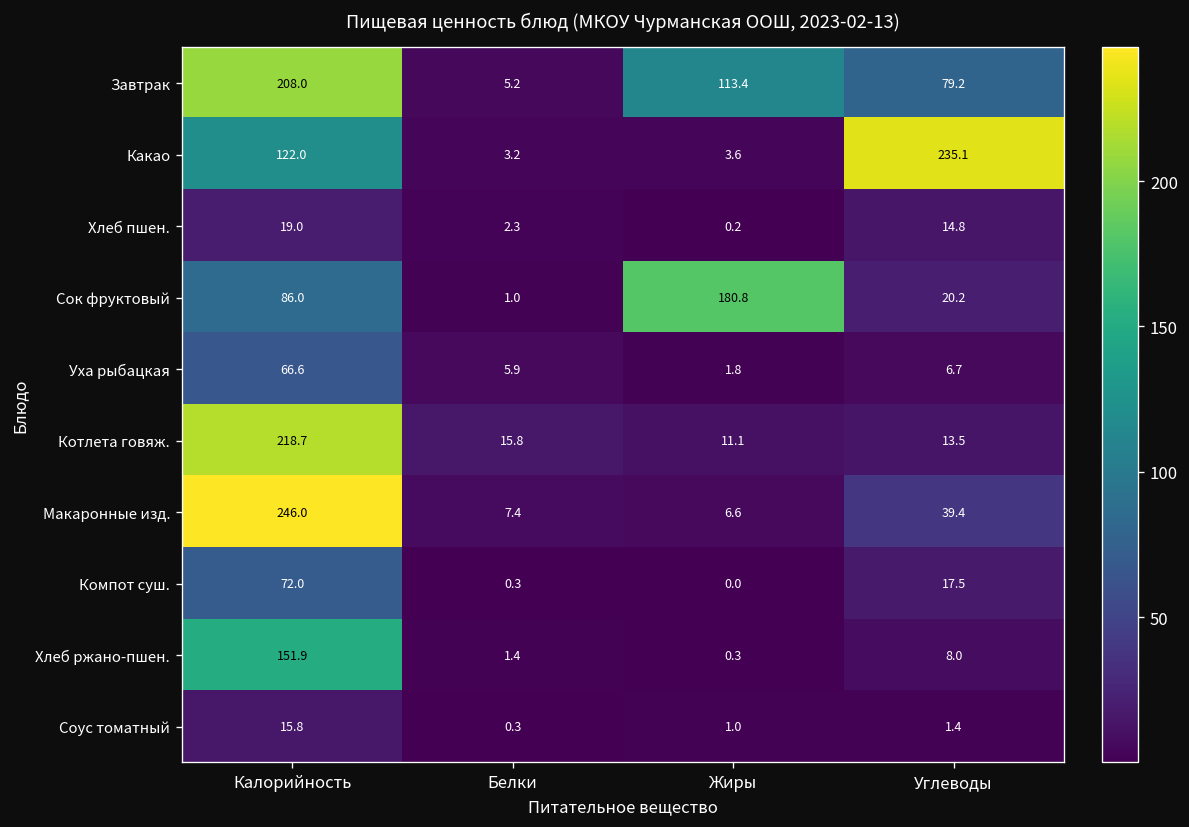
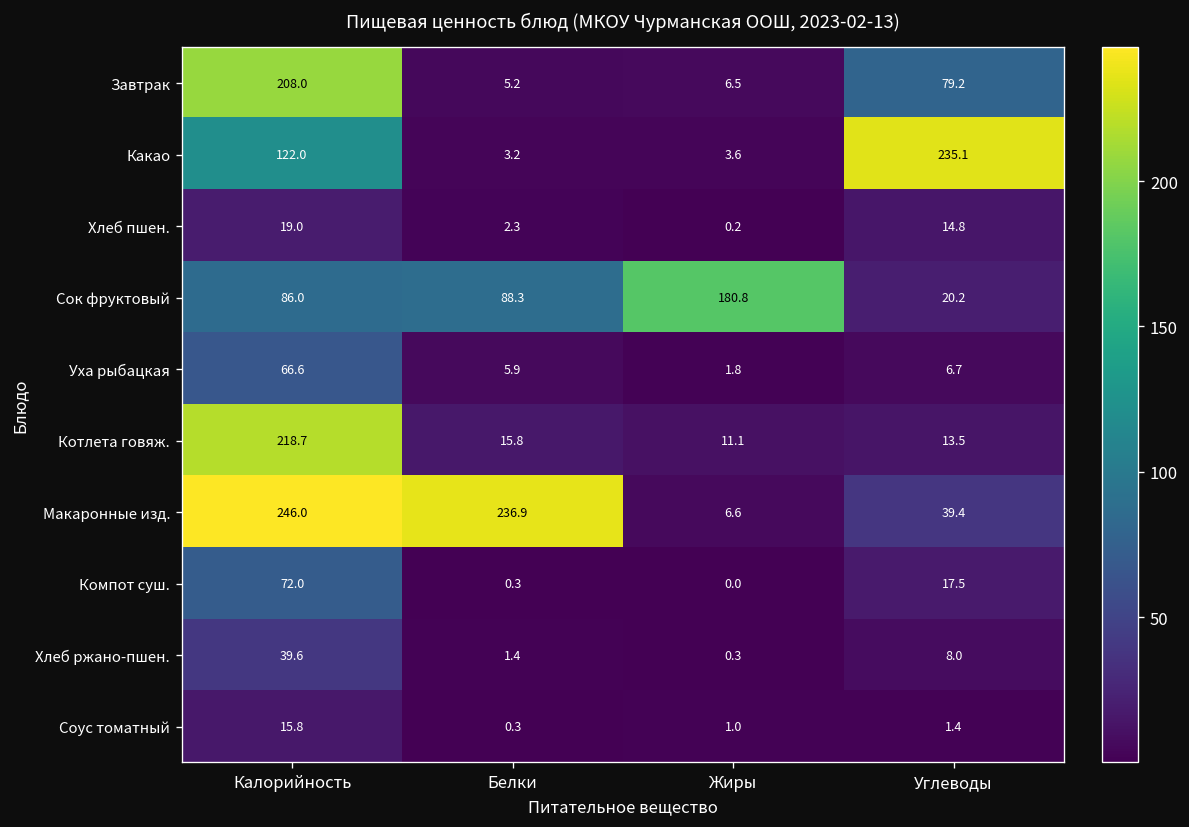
  {
    "Завтрак": {
      "Калорийность": 208.0,
      "Белки": 5.2,
-     "Жиры": 113.4,
+     "Жиры": 6.5,
      "Углеводы": 79.2
    },
    "Какао": {
      "Калорийность": 122.0,
      "Белки": 3.2,
      "Жиры": 3.6,
      "Углеводы": 235.1
    },
    "Хлеб пшен.": {
      "Калорийность": 19.0,
      "Белки": 2.3,
      "Жиры": 0.2,
      "Углеводы": 14.8
    },
    "Сок фруктовый": {
      "Калорийность": 86.0,
-     "Белки": 1.0,
+     "Белки": 88.3,
      "Жиры": 180.8,
      "Углеводы": 20.2
    },
    "Уха рыбацкая": {
      "Калорийность": 66.6,
      "Белки": 5.9,
      "Жиры": 1.8,
      "Углеводы": 6.7
    },
    "Котлета говяж.": {
      "Калорийность": 218.7,
      "Белки": 15.8,
      "Жиры": 11.1,
      "Углеводы": 13.5
    },
    "Макаронные изд.": {
      "Калорийность": 246.0,
-     "Белки": 7.4,
+     "Белки": 236.9,
      "Жиры": 6.6,
      "Углеводы": 39.4
    },
    "Компот суш.": {
      "Калорийность": 72.0,
      "Белки": 0.3,
      "Жиры": 0.0,
      "Углеводы": 17.5
    },
    "Хлеб ржано-пшен.": {
-     "Калорийность": 151.9,
+     "Калорийность": 39.6,
      "Белки": 1.4,
      "Жиры": 0.3,
      "Углеводы": 8.0
    },
    "Соус томатный": {
      "Калорийность": 15.8,
      "Белки": 0.3,
      "Жиры": 1.0,
      "Углеводы": 1.4
    }
  }
